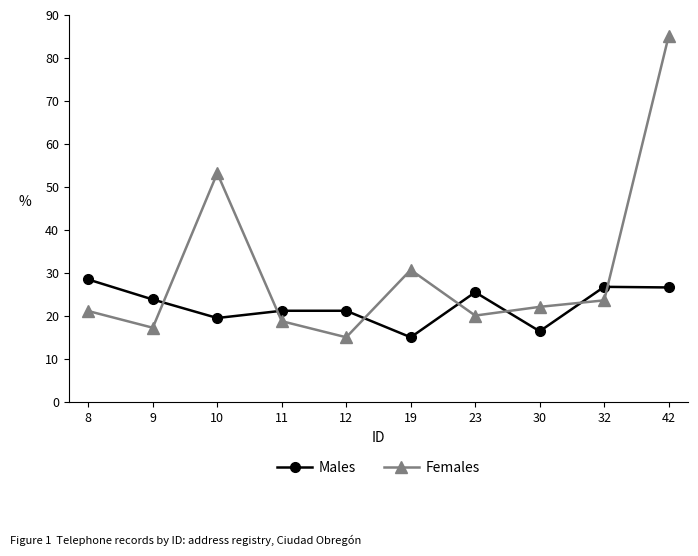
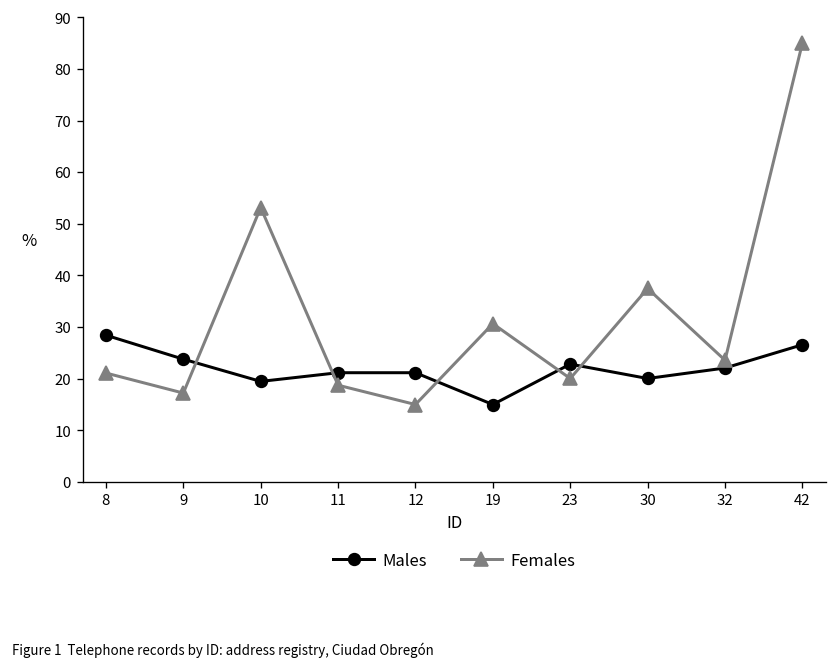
  {
    "Males": {
      "8": 28,
      "9": 24,
      "10": 19,
      "11": 21,
      "12": 21,
      "19": 15,
-     "23": 25,
-     "30": 16,
-     "32": 27,
+     "23": 23,
+     "30": 20,
+     "32": 22,
      "42": 27
    },
    "Females": {
      "8": 21,
      "9": 17,
      "10": 53,
      "11": 19,
      "12": 15,
      "19": 31,
      "23": 20,
-     "30": 22,
+     "30": 37,
      "32": 24,
      "42": 85
    }
  }
